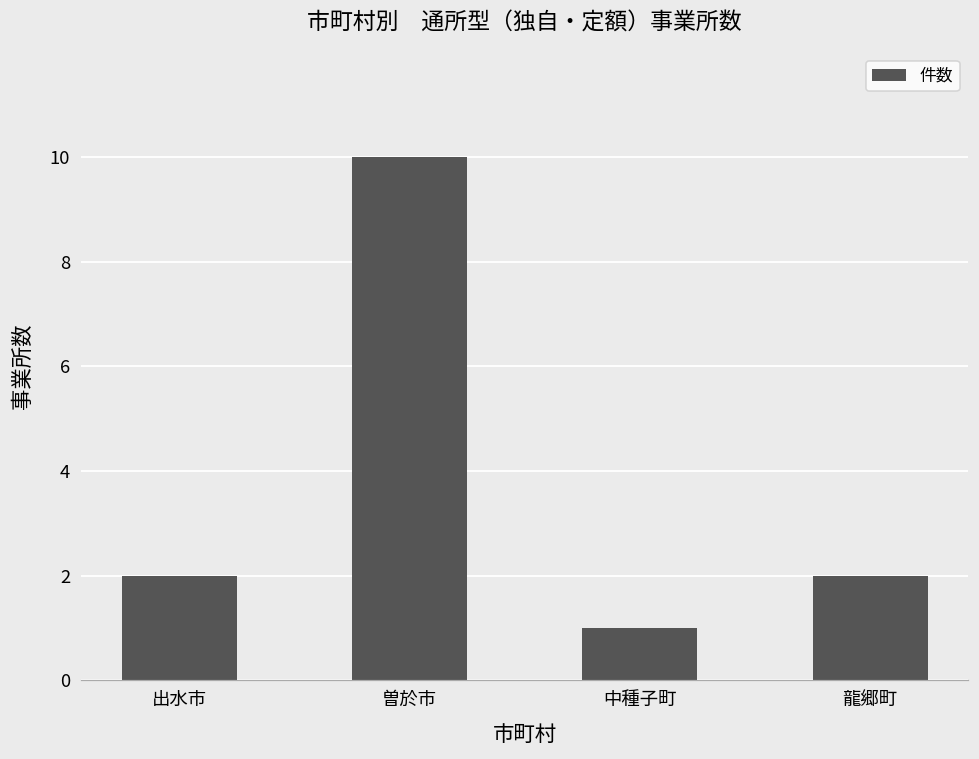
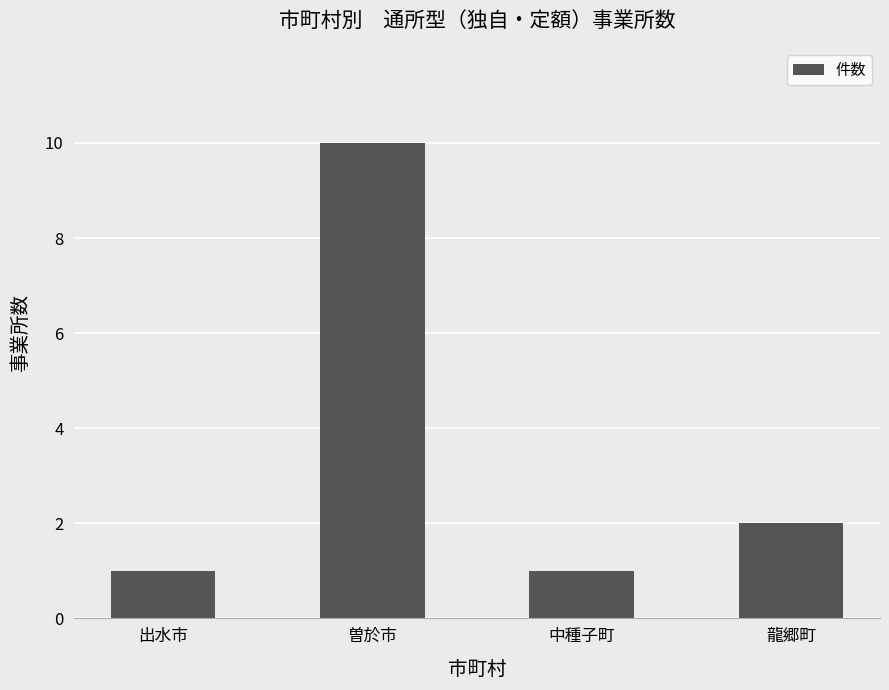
  {
-   "出水市": 2,
+   "出水市": 1,
    "曽於市": 10,
    "中種子町": 1,
    "龍郷町": 2
  }
